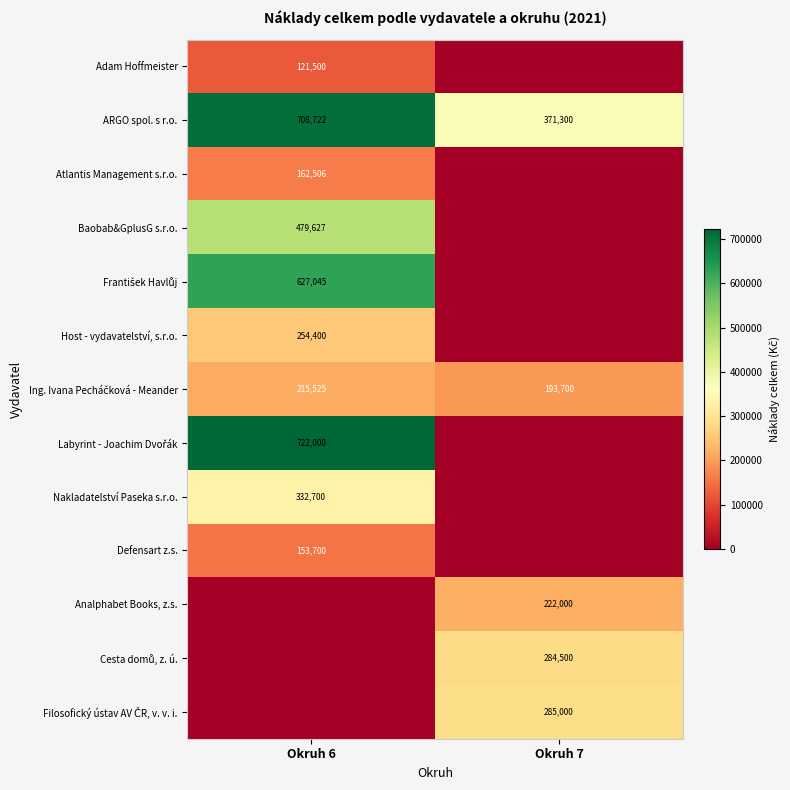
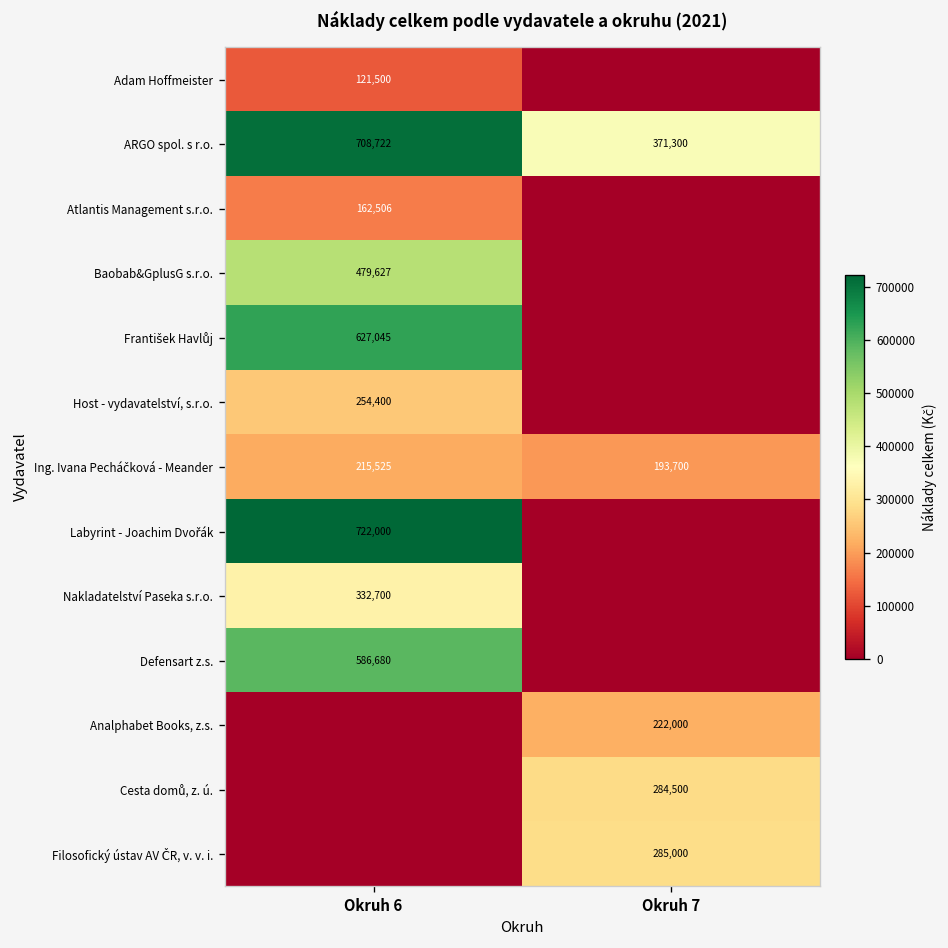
  {
    "Adam Hoffmeister": {
      "Okruh 6": "121,500"
    },
    "ARGO spol. s r.o.": {
      "Okruh 6": "708,722",
      "Okruh 7": "371,300"
    },
    "Atlantis Management s.r.o.": {
      "Okruh 6": "162,506"
    },
    "Baobab&GplusG s.r.o.": {
      "Okruh 6": "479,627"
    },
    "František Havlůj": {
      "Okruh 6": "627,045"
    },
    "Host - vydavatelství, s.r.o.": {
      "Okruh 6": "254,400"
    },
    "Ing. Ivana Pecháčková - Meander": {
      "Okruh 6": "215,525",
      "Okruh 7": "193,700"
    },
    "Labyrint - Joachim Dvořák": {
      "Okruh 6": "722,000"
    },
    "Nakladatelství Paseka s.r.o.": {
      "Okruh 6": "332,700"
    },
    "Defensart z.s.": {
-     "Okruh 6": "153,700"
+     "Okruh 6": "586,680"
    },
    "Analphabet Books, z.s.": {
      "Okruh 7": "222,000"
    },
    "Cesta domů, z. ú.": {
      "Okruh 7": "284,500"
    },
    "Filosofický ústav AV ČR, v. v. i.": {
      "Okruh 7": "285,000"
    }
  }
